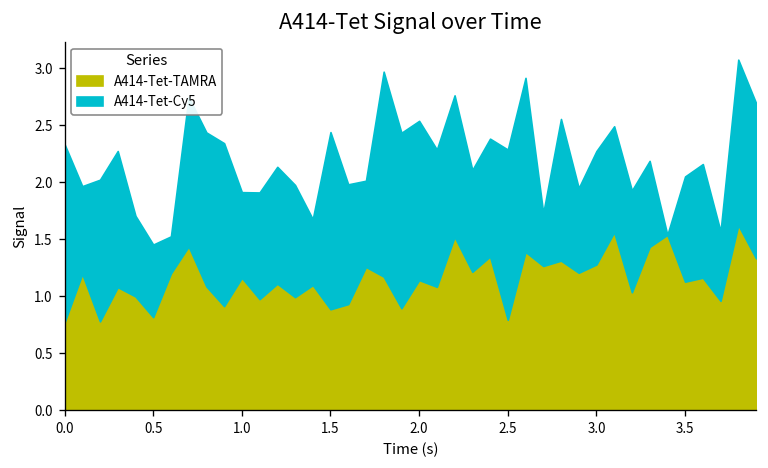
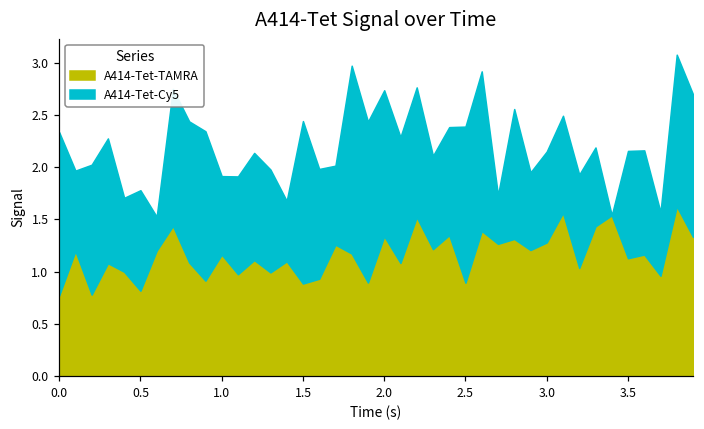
  {
    "A414-Tet-TAMRA": {
-     "2.0": 1.1,
-     "2.5": 0.8
+     "2.0": 1.3,
+     "2.5": 0.9
    },
    "A414-Tet-Cy5": {
      "0.0": 1.6,
-     "0.5": 0.6,
+     "0.5": 1.0,
      "1.0": 0.8,
      "1.5": 1.6,
      "2.0": 1.4,
      "2.5": 1.5,
-     "3.0": 1.0,
-     "3.5": 0.9
+     "3.0": 0.9,
+     "3.5": 1.0
    }
  }
